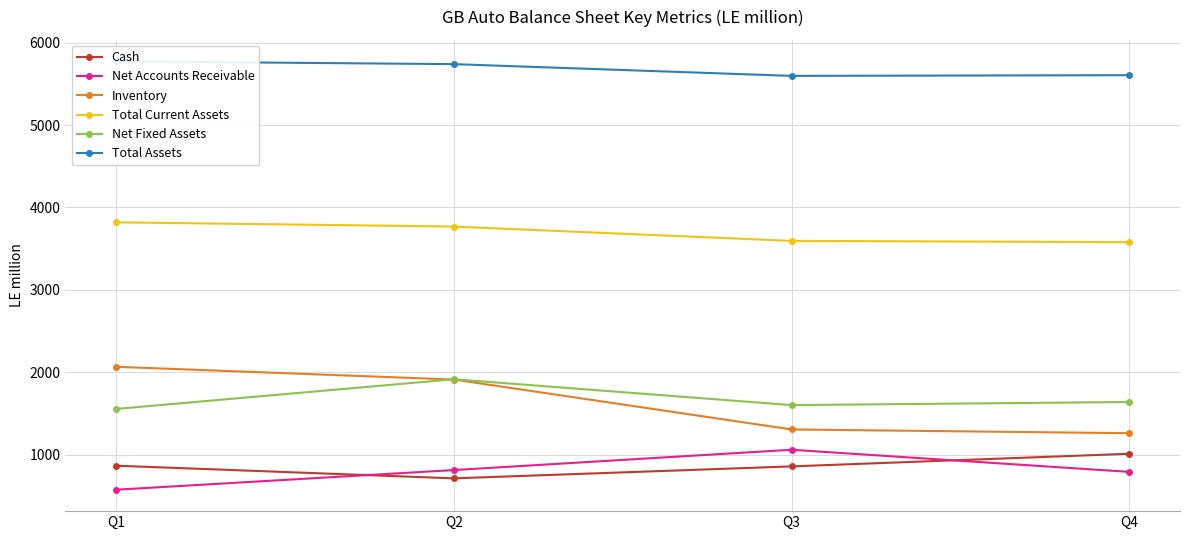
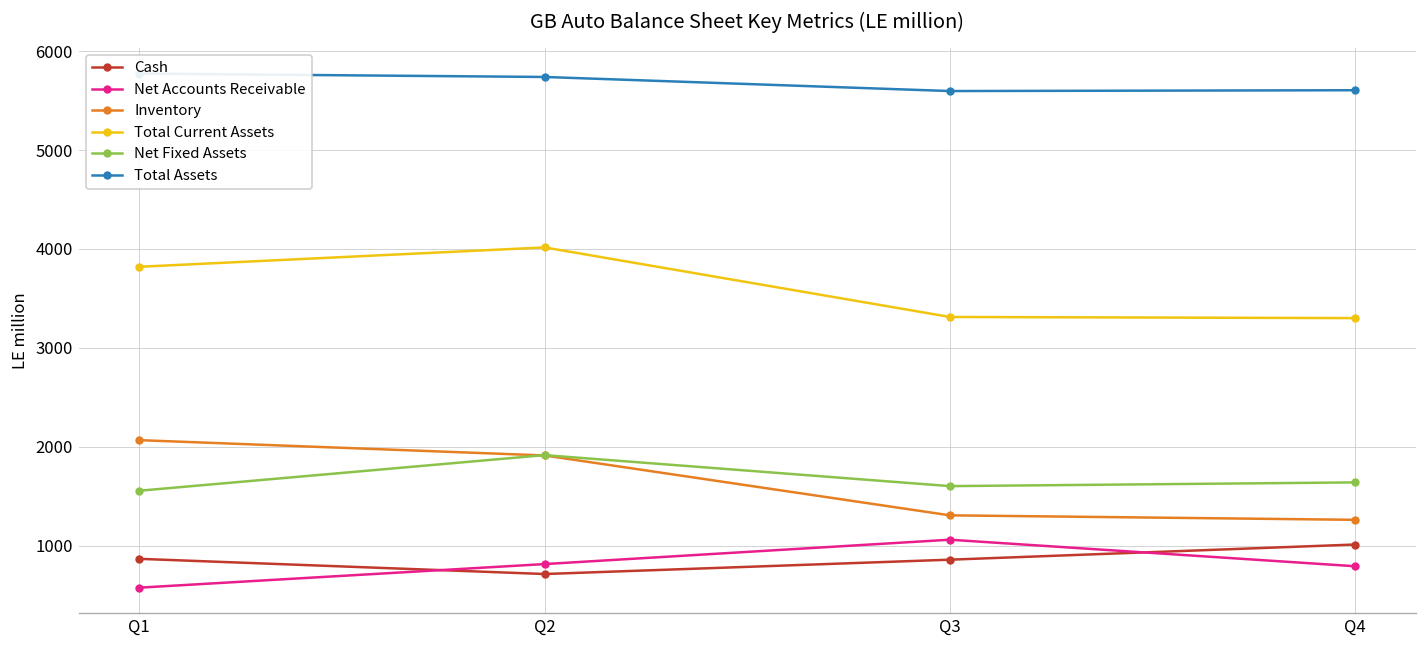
  {
    "Cash": {
      "Q1": 900,
      "Q2": 700,
      "Q3": 900,
      "Q4": 1000
    },
    "Net Accounts Receivable": {
      "Q1": 600,
      "Q2": 800,
      "Q3": 1100,
      "Q4": 800
    },
    "Inventory": {
      "Q1": 2100,
      "Q3": 1300,
      "Q4": 1300
    },
    "Total Current Assets": {
      "Q1": 3800,
-     "Q2": 3800,
-     "Q3": 3600,
-     "Q4": 3600
+     "Q2": 4000,
+     "Q3": 3300,
+     "Q4": 3300
    },
    "Net Fixed Assets": {
      "Q1": 1600,
      "Q3": 1600,
      "Q4": 1600
    },
    "Total Assets": {
      "Q2": 5700,
      "Q3": 5600,
      "Q4": 5600
    }
  }
